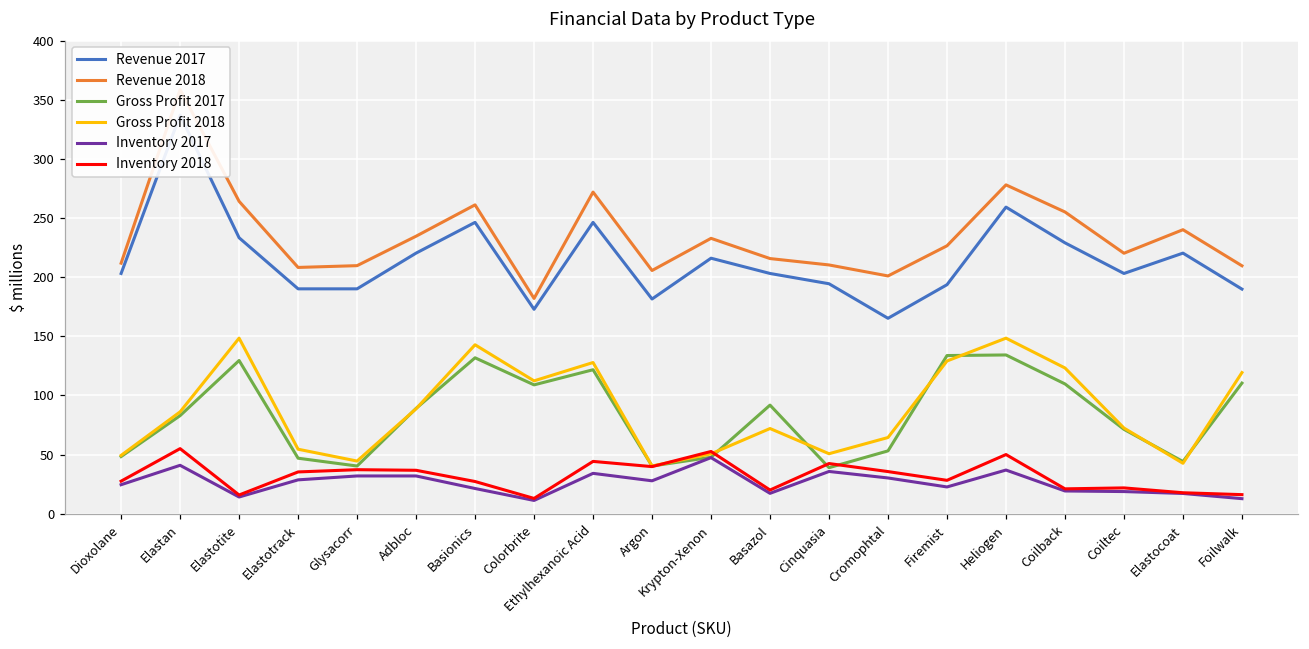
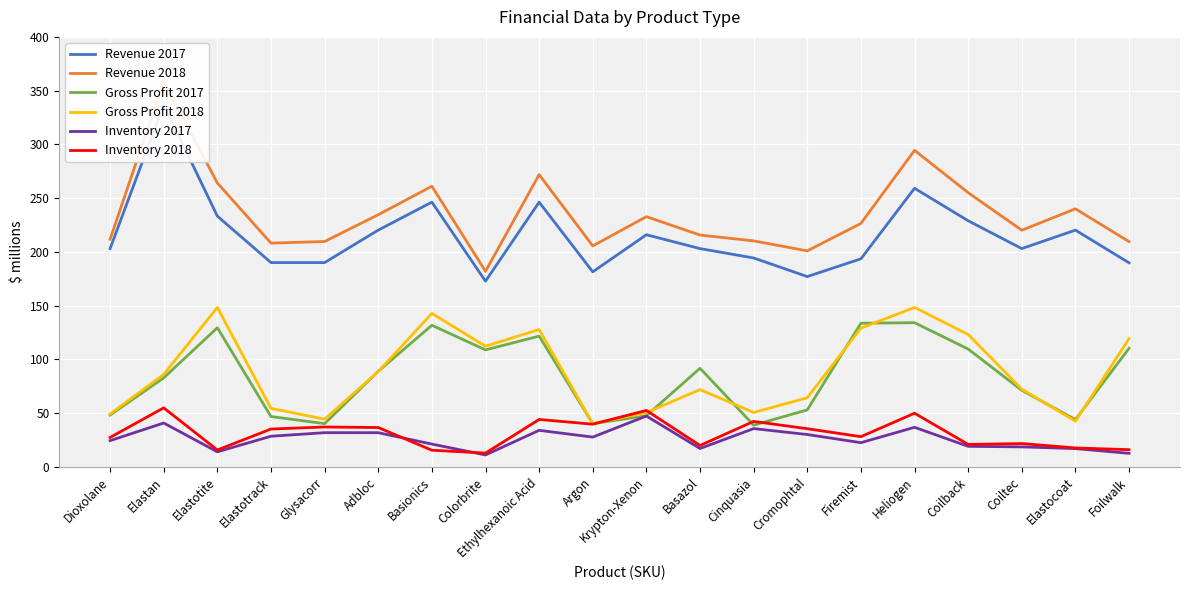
  {
    "Revenue 2017": {
      "Dioxolane": 203,
      "Elastotite": 233,
      "Elastotrack": 190,
      "Glysacorr": 190,
      "Adbloc": 220,
      "Basionics": 246,
      "Colorbrite": 173,
      "Ethylhexanoic Acid": 246,
      "Argon": 182,
      "Krypton-Xenon": 216,
      "Basazol": 203,
      "Cinquasia": 194,
-     "Cromophtal": 165,
+     "Cromophtal": 177,
      "Firemist": 194,
      "Heliogen": 259,
      "Coilback": 229,
      "Coiltec": 203,
      "Elastocoat": 220,
      "Foilwalk": 190
    },
    "Revenue 2018": {
      "Dioxolane": 212,
      "Elastotite": 264,
      "Elastotrack": 208,
      "Glysacorr": 210,
      "Adbloc": 235,
      "Basionics": 261,
      "Colorbrite": 182,
      "Ethylhexanoic Acid": 272,
      "Argon": 206,
      "Krypton-Xenon": 233,
      "Basazol": 216,
      "Cinquasia": 210,
      "Cromophtal": 201,
      "Firemist": 227,
-     "Heliogen": 278,
+     "Heliogen": 295,
      "Coilback": 255,
      "Coiltec": 220,
      "Elastocoat": 240,
      "Foilwalk": 210
    },
    "Gross Profit 2017": {
      "Elastan": 83,
      "Elastotite": 130,
      "Elastotrack": 47,
      "Glysacorr": 40,
      "Basionics": 132,
      "Colorbrite": 109,
      "Ethylhexanoic Acid": 122,
      "Basazol": 92,
      "Cinquasia": 39,
      "Cromophtal": 53,
      "Firemist": 134,
      "Heliogen": 134,
      "Coilback": 110,
      "Foilwalk": 110
    },
    "Gross Profit 2018": {
      "Elastan": 86,
      "Elastotite": 148,
      "Elastotrack": 55,
      "Glysacorr": 45,
      "Basionics": 143,
      "Colorbrite": 112,
      "Ethylhexanoic Acid": 128,
      "Basazol": 72,
      "Cinquasia": 51,
      "Cromophtal": 64,
      "Firemist": 129,
      "Heliogen": 148,
      "Coilback": 123,
      "Foilwalk": 119
    },
    "Inventory 2017": {
      "Dioxolane": 25,
      "Elastan": 41,
      "Elastotrack": 29,
      "Glysacorr": 32,
      "Adbloc": 32,
      "Basionics": 21,
      "Ethylhexanoic Acid": 34,
      "Argon": 28,
      "Basazol": 17,
      "Cinquasia": 36,
      "Cromophtal": 30,
      "Firemist": 23,
      "Heliogen": 37,
      "Coiltec": 19,
      "Foilwalk": 13
    },
    "Inventory 2018": {
      "Dioxolane": 28,
      "Elastan": 55,
      "Elastotrack": 35,
      "Glysacorr": 37,
      "Adbloc": 37,
-     "Basionics": 27,
+     "Basionics": 16,
      "Ethylhexanoic Acid": 44,
      "Basazol": 20,
      "Cinquasia": 42,
      "Cromophtal": 36,
      "Firemist": 28,
      "Heliogen": 50,
      "Coiltec": 22,
      "Foilwalk": 16
    }
  }
